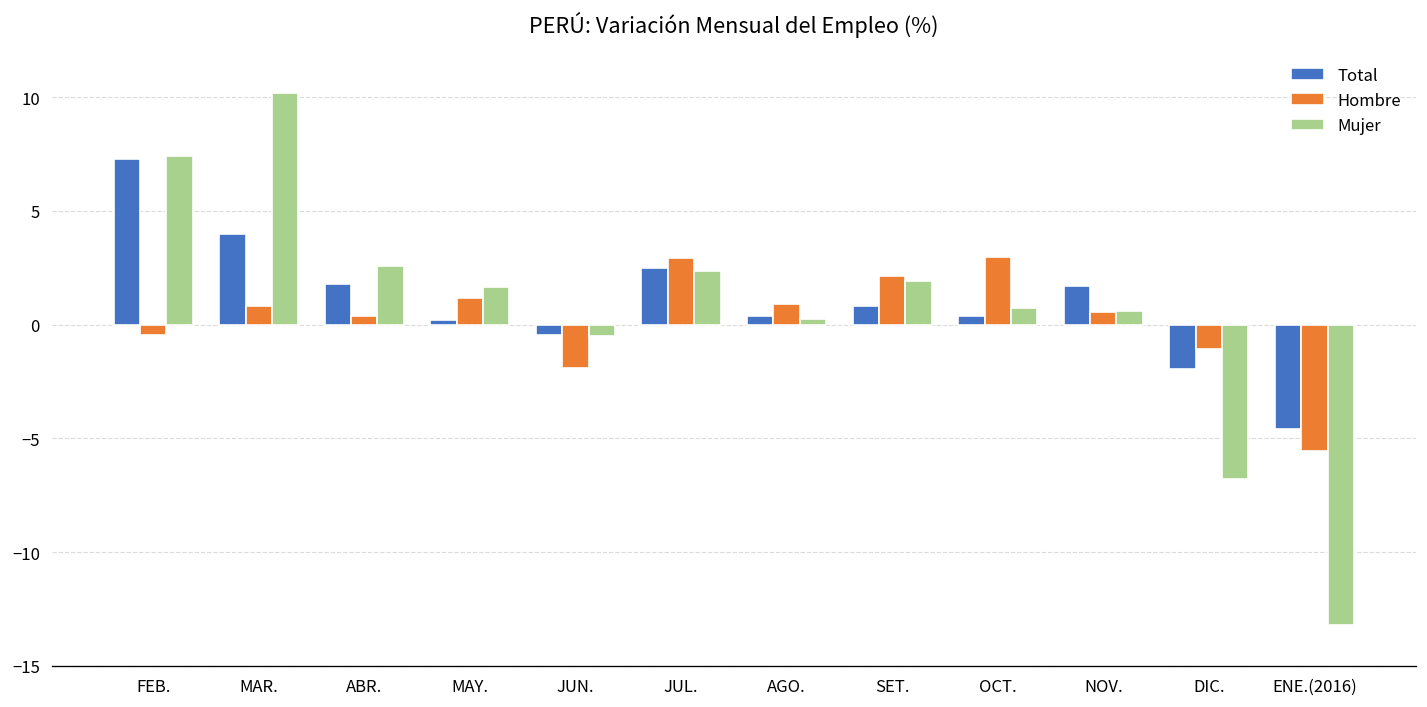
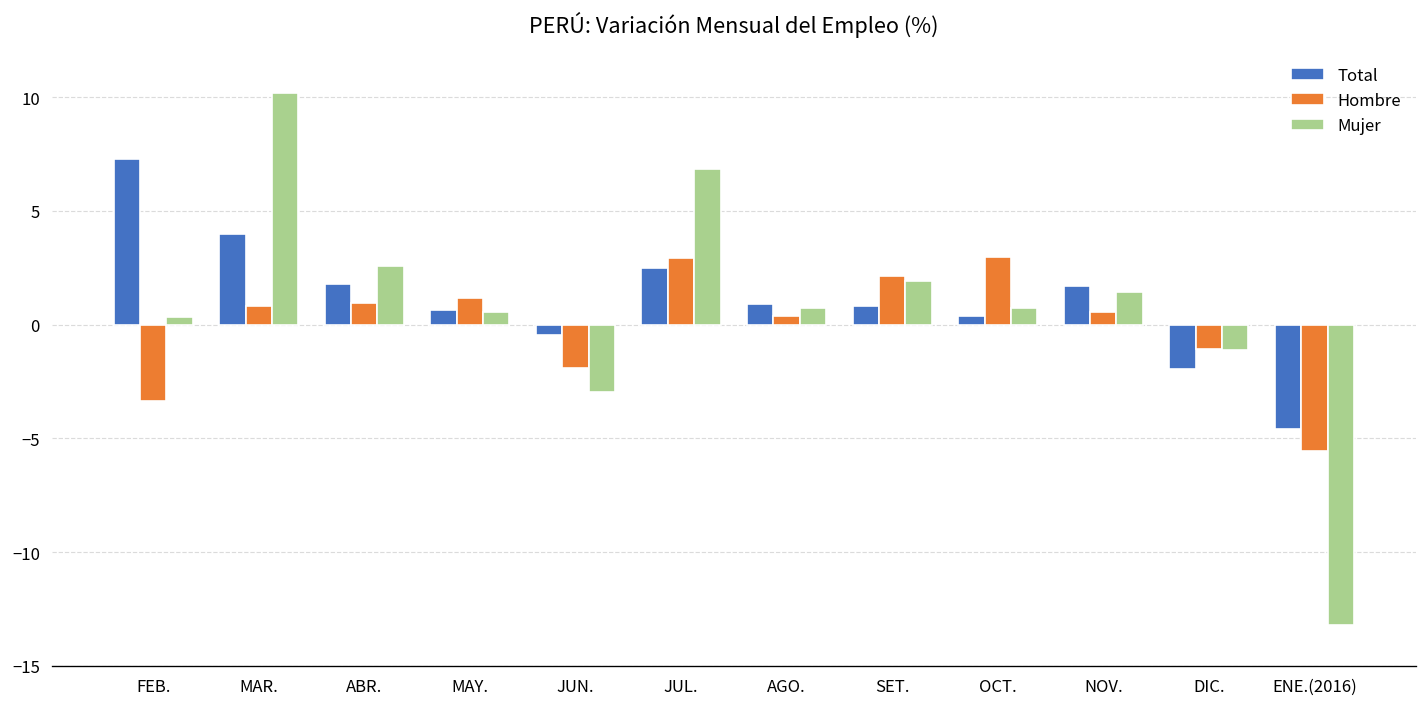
  {
    "Total": {
      "FEB.": 7.3,
      "MAR.": 4.0,
      "ABR.": 1.8,
-     "MAY.": 0.2,
+     "MAY.": 0.7,
      "JUN.": -0.4,
      "JUL.": 2.5,
-     "AGO.": 0.4,
+     "AGO.": 0.9,
      "SET.": 0.8,
      "OCT.": 0.4,
      "NOV.": 1.7,
      "DIC.": -2.0,
      "ENE.(2016)": -4.6
    },
    "Hombre": {
-     "FEB.": -0.4,
+     "FEB.": -3.4,
      "MAR.": 0.8,
-     "ABR.": 0.4,
+     "ABR.": 1.0,
      "MAY.": 1.2,
      "JUN.": -1.9,
      "JUL.": 2.9,
-     "AGO.": 0.9,
+     "AGO.": 0.4,
      "SET.": 2.2,
      "OCT.": 3.0,
      "NOV.": 0.5,
      "DIC.": -1.1,
      "ENE.(2016)": -5.6
    },
    "Mujer": {
-     "FEB.": 7.4,
+     "FEB.": 0.3,
      "MAR.": 10.2,
      "ABR.": 2.6,
-     "MAY.": 1.7,
-     "JUN.": -0.5,
-     "JUL.": 2.4,
-     "AGO.": 0.3,
+     "MAY.": 0.6,
+     "JUN.": -3.0,
+     "JUL.": 6.8,
+     "AGO.": 0.8,
      "SET.": 1.9,
      "OCT.": 0.7,
-     "NOV.": 0.6,
-     "DIC.": -6.8,
+     "NOV.": 1.5,
+     "DIC.": -1.1,
      "ENE.(2016)": -13.2
    }
  }
